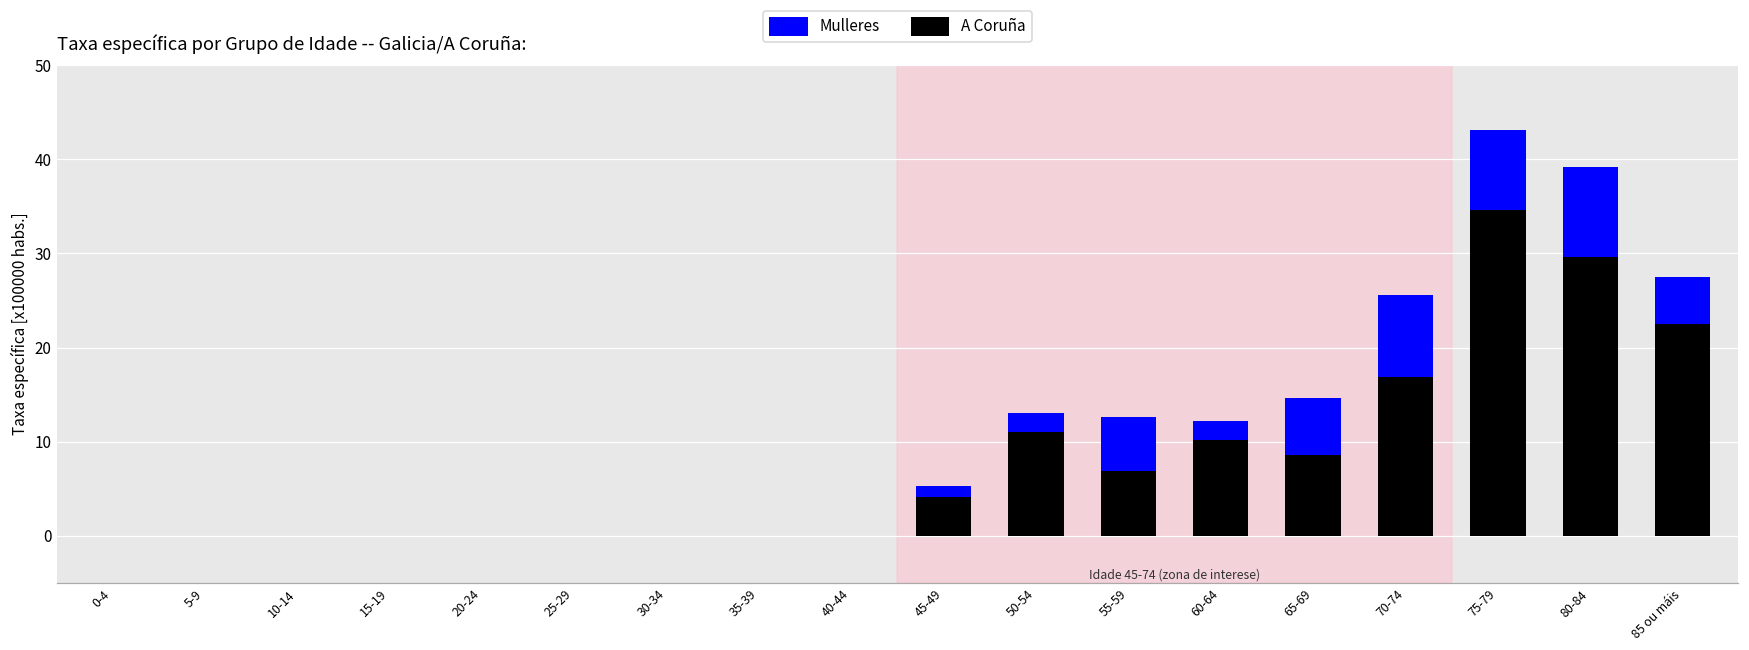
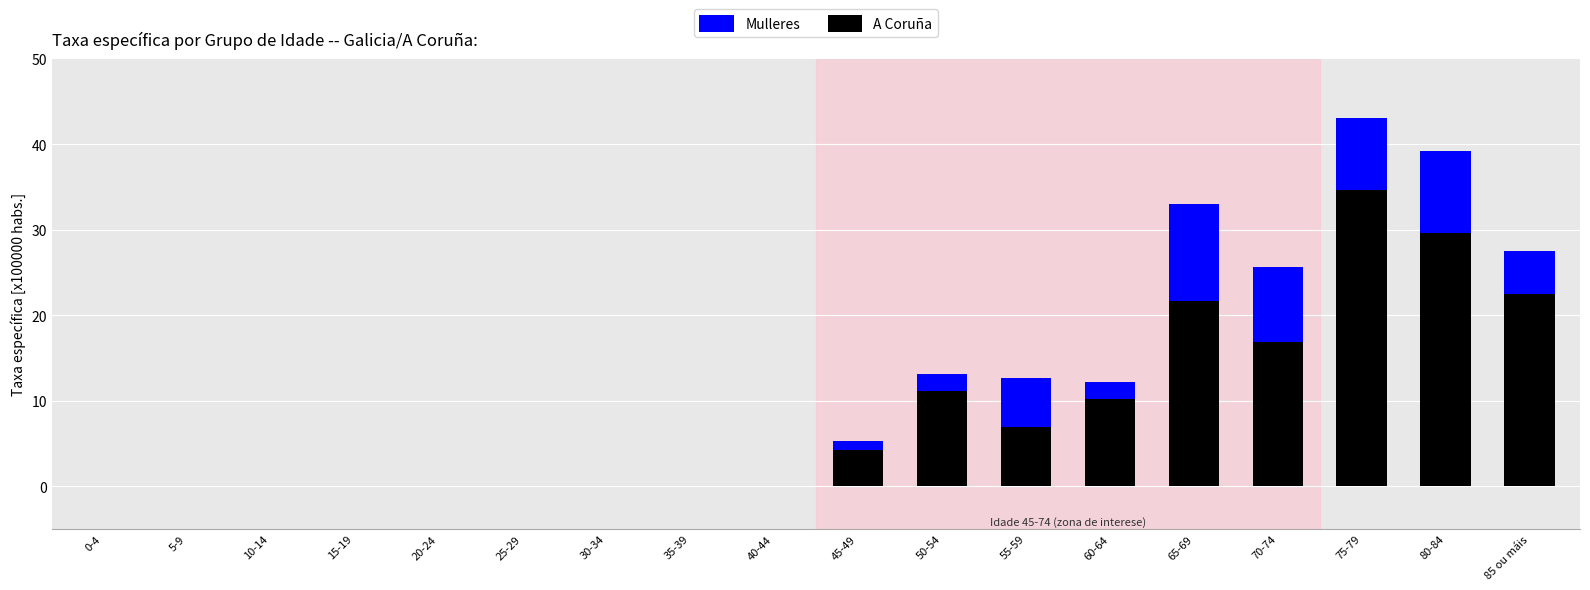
  {
    "Mulleres": {
      "0-4": 0,
      "5-9": 0,
      "10-14": 0,
      "15-19": 0,
      "20-24": 0,
      "25-29": 0,
      "30-34": 0,
      "35-39": 0,
      "40-44": 0,
      "45-49": 5,
      "50-54": 13,
      "55-59": 13,
      "60-64": 12,
-     "65-69": 15,
+     "65-69": 33,
      "70-74": 26,
      "75-79": 43,
      "80-84": 39,
      "85 ou máis": 28
    },
    "A Coruña": {
      "0-4": 0,
      "5-9": 0,
      "10-14": 0,
      "15-19": 0,
      "20-24": 0,
      "25-29": 0,
      "30-34": 0,
      "35-39": 0,
      "40-44": 0,
-     "65-69": 9
+     "65-69": 22
    }
  }
